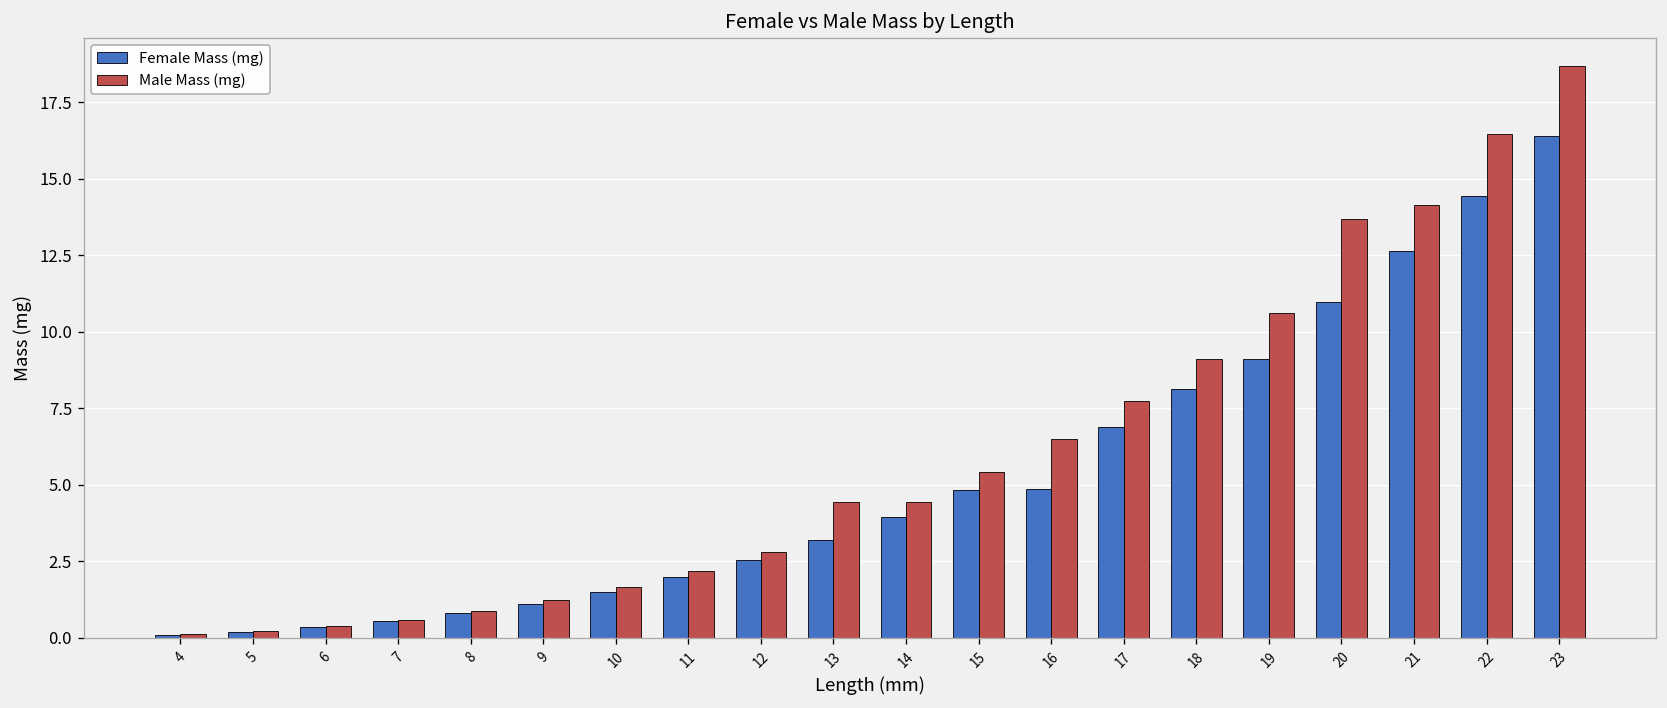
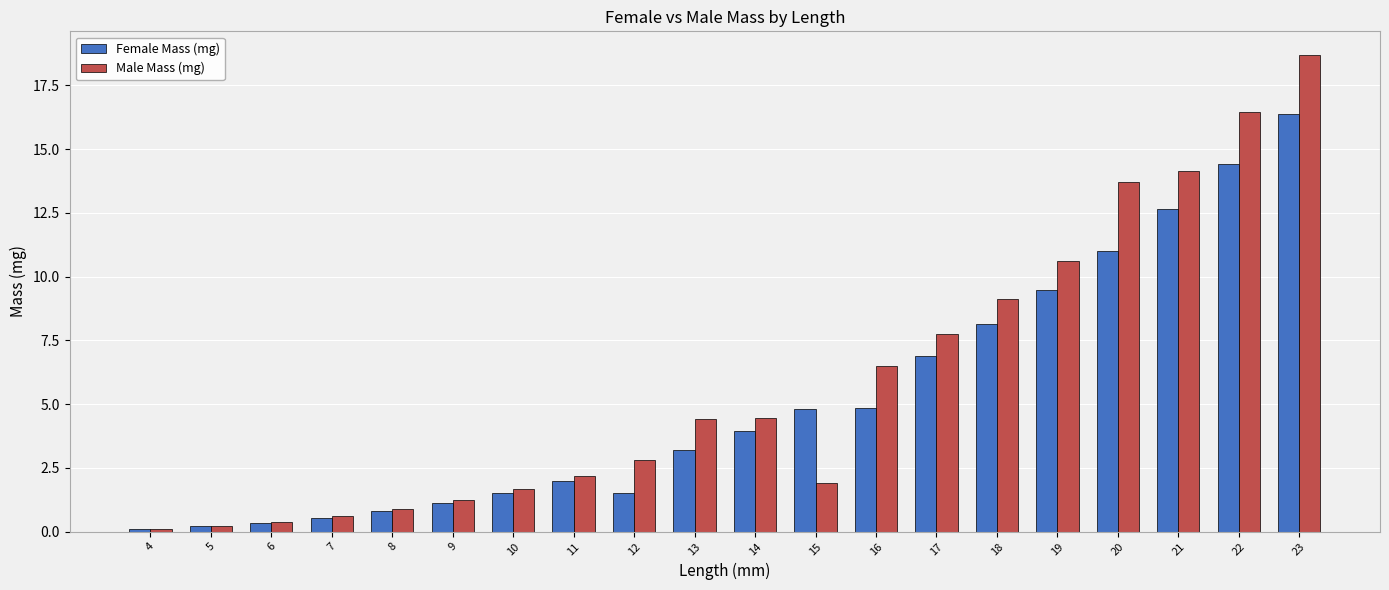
  {
    "Female Mass (mg)": {
      "4": 0.1,
      "5": 0.2,
      "6": 0.4,
      "7": 0.5,
      "8": 0.8,
      "9": 1.1,
      "10": 1.5,
      "11": 2.0,
-     "12": 2.5,
+     "12": 1.5,
      "13": 3.2,
      "14": 4.0,
      "15": 4.8,
      "16": 4.9,
      "17": 6.9,
      "18": 8.1,
-     "19": 9.1,
+     "19": 9.5,
      "20": 11.0,
      "21": 12.6,
      "22": 14.4,
      "23": 16.4
    },
    "Male Mass (mg)": {
      "4": 0.1,
      "5": 0.2,
      "6": 0.4,
      "7": 0.6,
      "8": 0.9,
      "9": 1.2,
      "10": 1.7,
      "11": 2.2,
      "12": 2.8,
      "13": 4.4,
      "14": 4.4,
-     "15": 5.4,
+     "15": 1.9,
      "16": 6.5,
      "17": 7.7,
      "18": 9.1,
      "19": 10.6,
      "20": 13.7,
      "21": 14.2,
      "22": 16.5,
      "23": 18.7
    }
  }
